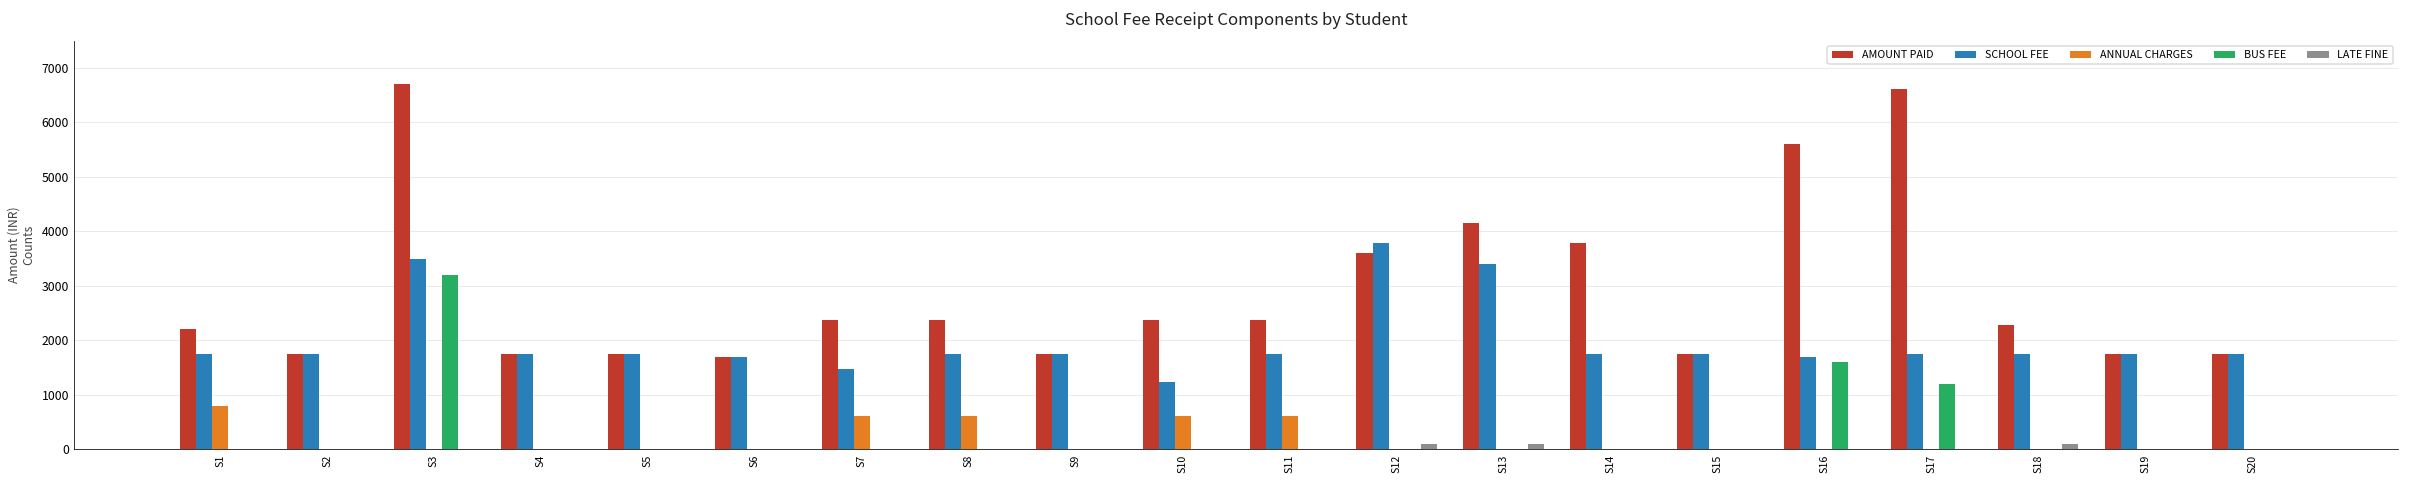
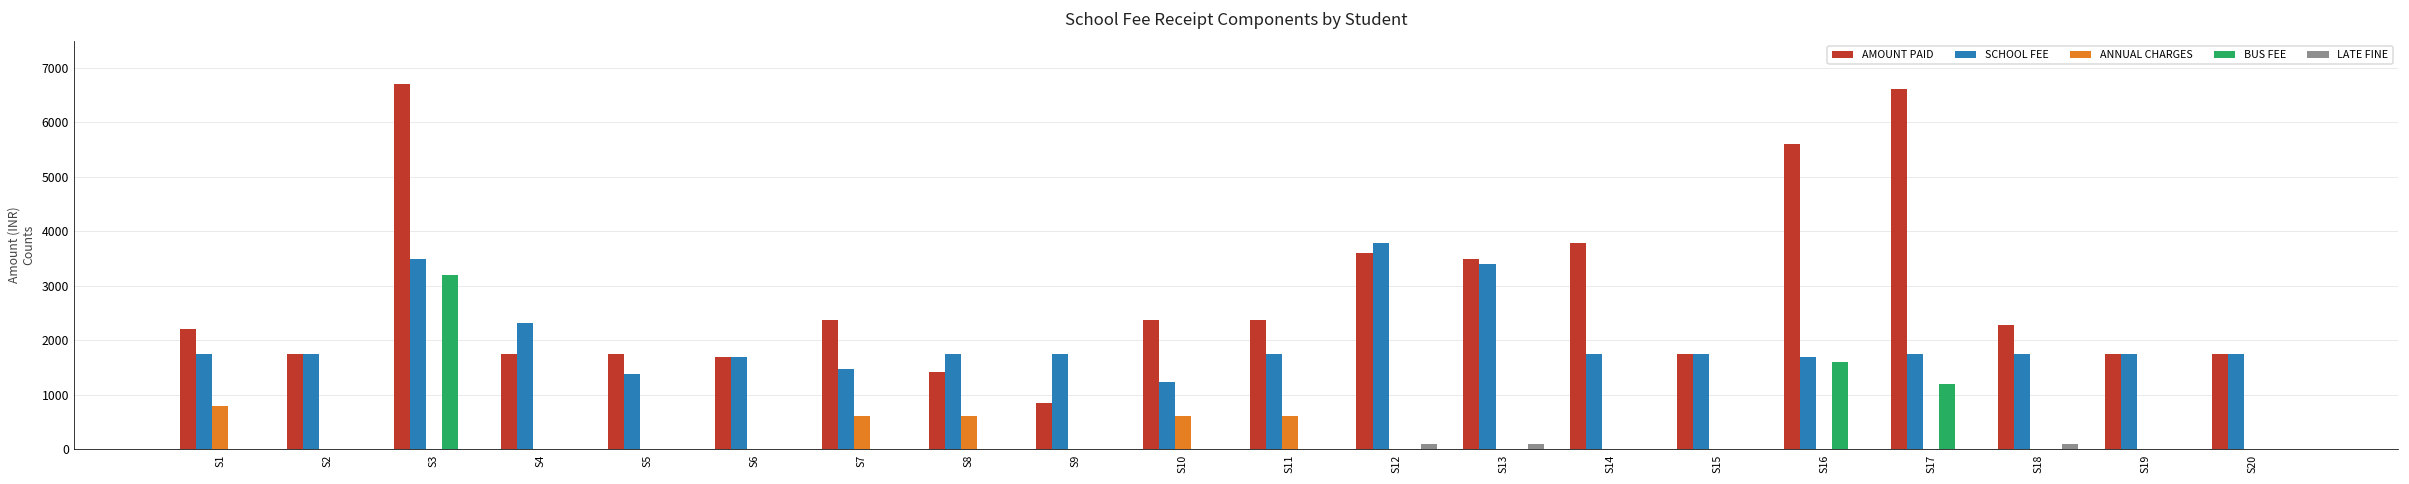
  {
    "AMOUNT PAID": {
      "S1": 2200,
      "S2": 1800,
      "S3": 6700,
      "S4": 1800,
      "S5": 1800,
      "S6": 1700,
      "S7": 2400,
-     "S8": 2400,
-     "S9": 1800,
+     "S8": 1400,
+     "S9": 900,
      "S10": 2400,
      "S11": 2400,
      "S12": 3600,
-     "S13": 4100,
+     "S13": 3500,
      "S14": 3800,
      "S15": 1800,
      "S16": 5600,
      "S17": 6600,
      "S18": 2300,
      "S19": 1800,
      "S20": 1800
    },
    "SCHOOL FEE": {
      "S1": 1800,
      "S2": 1800,
      "S3": 3500,
-     "S4": 1800,
-     "S5": 1800,
+     "S4": 2300,
+     "S5": 1400,
      "S6": 1700,
      "S7": 1500,
      "S8": 1800,
      "S9": 1800,
      "S10": 1200,
      "S11": 1800,
      "S12": 3800,
      "S13": 3400,
      "S14": 1800,
      "S15": 1800,
      "S16": 1700,
      "S17": 1800,
      "S18": 1800,
      "S19": 1800,
      "S20": 1800
    },
    "ANNUAL CHARGES": {
      "S1": 800,
      "S2": 0,
      "S3": 0,
      "S4": 0,
      "S5": 0,
      "S6": 0,
      "S7": 600,
      "S8": 600,
      "S9": 0,
      "S10": 600,
      "S11": 600,
      "S12": 0,
      "S13": 0,
      "S14": 0,
      "S15": 0,
      "S16": 0,
      "S17": 0,
      "S18": 0,
      "S19": 0,
      "S20": 0
    },
    "BUS FEE": {
      "S1": 0,
      "S2": 0,
      "S3": 3200,
      "S4": 0,
      "S5": 0,
      "S6": 0,
      "S7": 0,
      "S8": 0,
      "S9": 0,
      "S10": 0,
      "S11": 0,
      "S12": 0,
      "S13": 0,
      "S14": 0,
      "S15": 0,
      "S16": 1600,
      "S17": 1200,
      "S18": 0,
      "S19": 0,
      "S20": 0
    },
    "LATE FINE": {
      "S1": 0,
      "S2": 0,
      "S3": 0,
      "S4": 0,
      "S5": 0,
      "S6": 0,
      "S7": 0,
      "S8": 0,
      "S9": 0,
      "S10": 0,
      "S11": 0,
      "S12": 100,
      "S13": 100,
      "S14": 0,
      "S15": 0,
      "S16": 0,
      "S17": 0,
      "S18": 100,
      "S19": 0,
      "S20": 0
    }
  }
